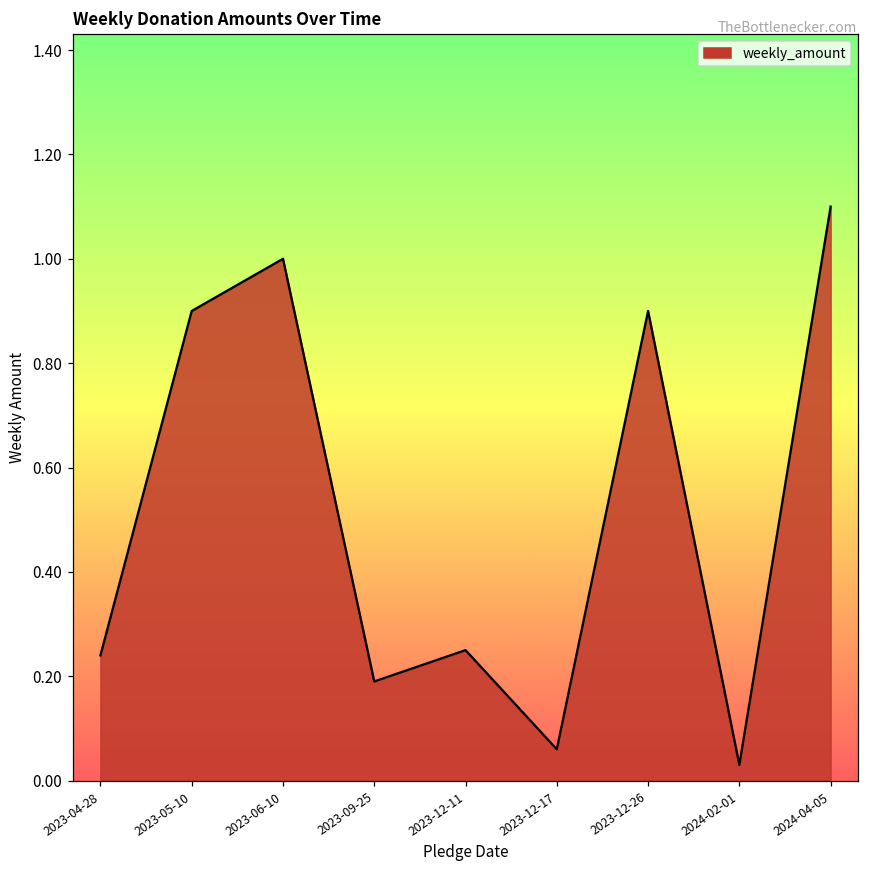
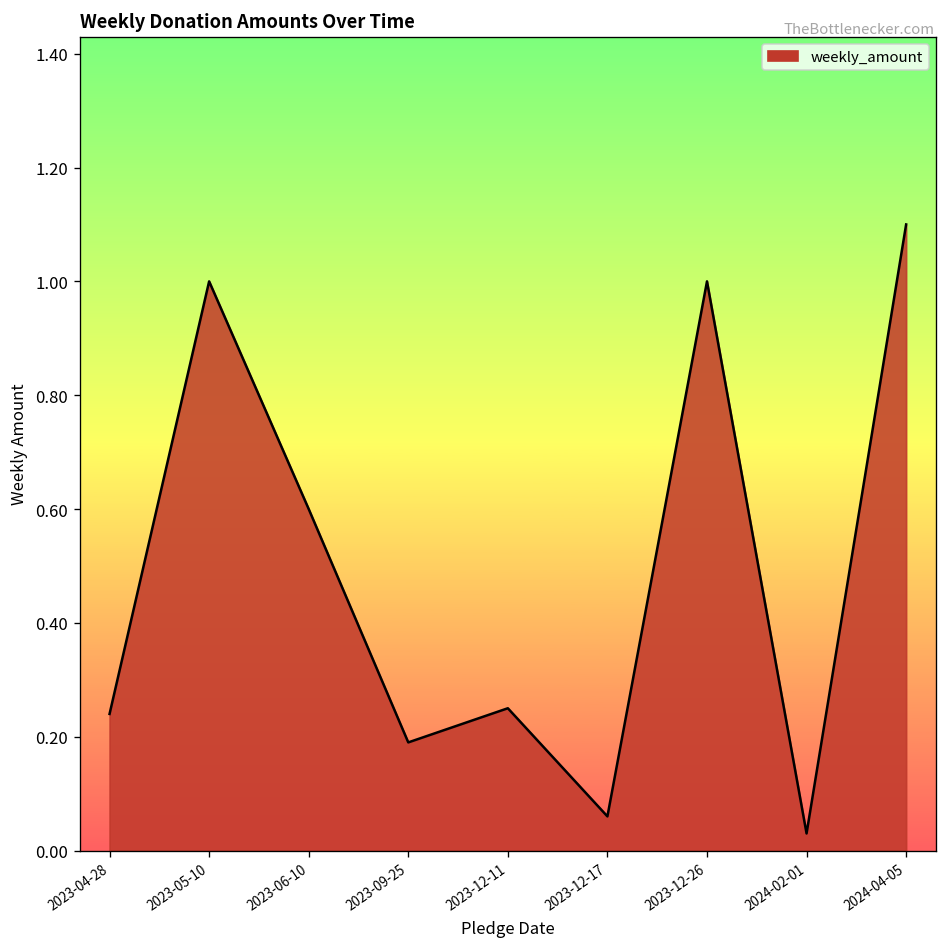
  {
    "2023-04-28": 0.24,
-   "2023-05-10": 0.9,
-   "2023-06-10": 1.0,
+   "2023-05-10": 1.0,
+   "2023-06-10": 0.6,
    "2023-09-25": 0.19,
    "2023-12-11": 0.25,
    "2023-12-17": 0.06,
-   "2023-12-26": 0.9,
+   "2023-12-26": 1.0,
    "2024-02-01": 0.03,
    "2024-04-05": 1.1
  }
